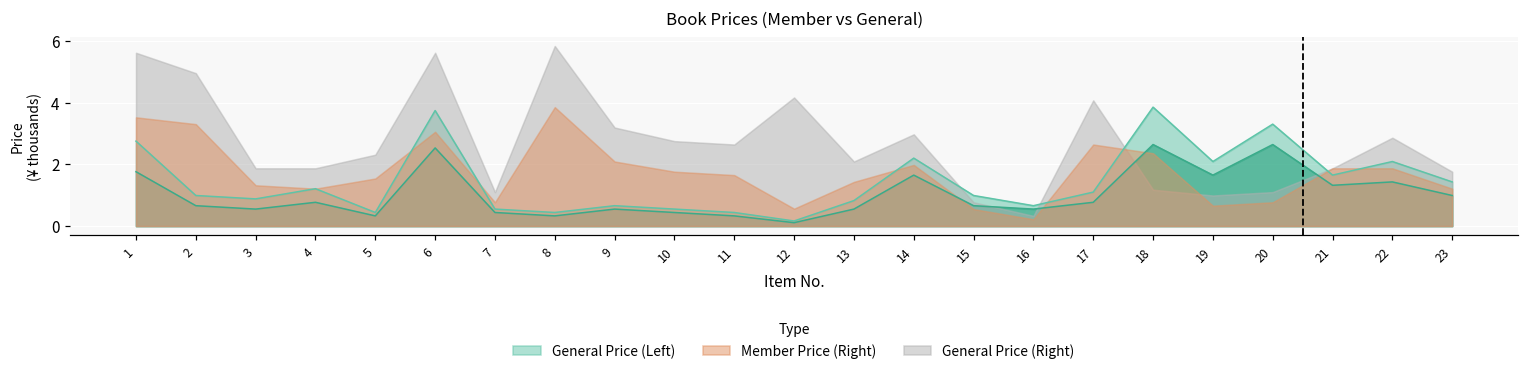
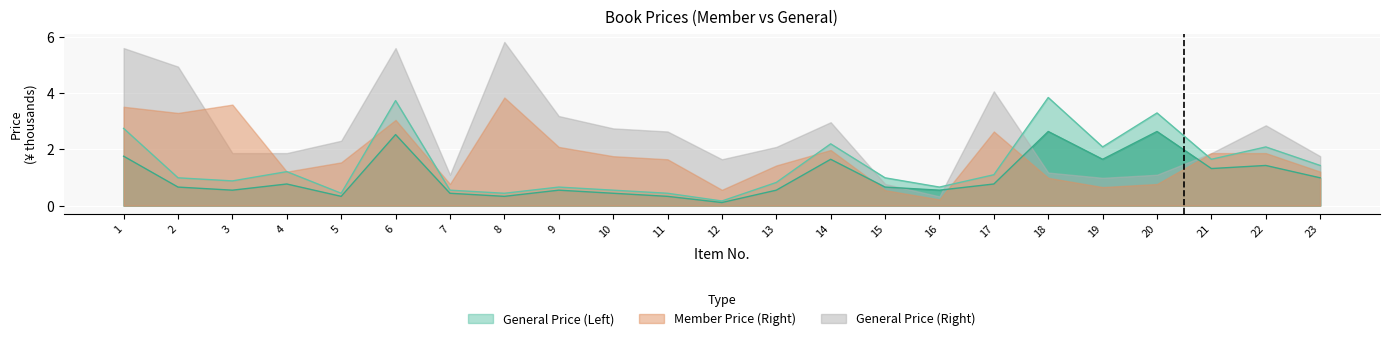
  {
    "General Price (Right)": {
      "1": 5.6,
      "2": 5.0,
      "3": 1.9,
      "4": 1.9,
      "5": 2.3,
      "6": 5.6,
      "7": 1.1,
      "8": 5.8,
      "9": 3.2,
      "10": 2.8,
      "11": 2.6,
-     "12": 4.2,
+     "12": 1.7,
      "13": 2.1,
      "14": 3.0,
      "15": 0.8,
      "16": 0.3,
      "17": 4.1,
      "18": 1.2,
      "19": 1.0,
      "20": 1.1,
      "22": 2.9,
      "23": 1.8
    },
    "Member Price (Right)": {
      "1": 3.5,
      "2": 3.3,
-     "3": 1.3,
+     "3": 3.6,
      "5": 1.5,
      "6": 3.1,
      "7": 0.8,
      "8": 3.9,
      "9": 2.1,
      "10": 1.8,
      "11": 1.7,
      "12": 0.6,
      "13": 1.4,
      "14": 2.0,
      "15": 0.6,
      "16": 0.2,
      "17": 2.6,
-     "18": 2.4,
+     "18": 1.0,
      "19": 0.7,
      "20": 0.8,
      "22": 1.9,
      "23": 1.2
    }
  }
